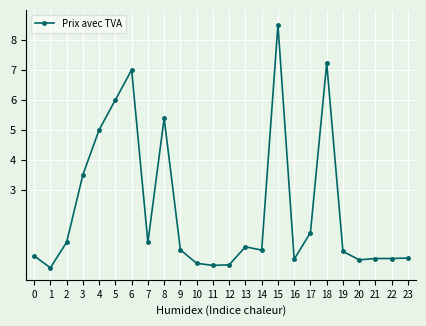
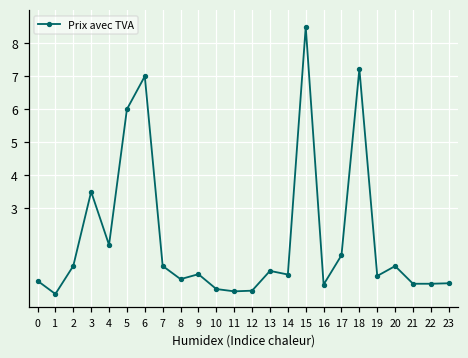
  {
    "0": 0.8,
    "1": 0.4,
    "2": 1.3,
    "3": 3.5,
-   "4": 5.0,
+   "4": 1.9,
    "5": 6.0,
    "6": 7.0,
    "7": 1.3,
-   "8": 5.4,
+   "8": 0.9,
    "9": 1.0,
    "10": 0.6,
    "11": 0.5,
    "12": 0.5,
    "13": 1.1,
    "14": 1.0,
    "15": 8.5,
    "16": 0.7,
    "17": 1.6,
    "18": 7.2,
    "19": 0.9,
-   "20": 0.7,
+   "20": 1.2,
    "21": 0.7,
    "22": 0.7,
    "23": 0.7
  }
